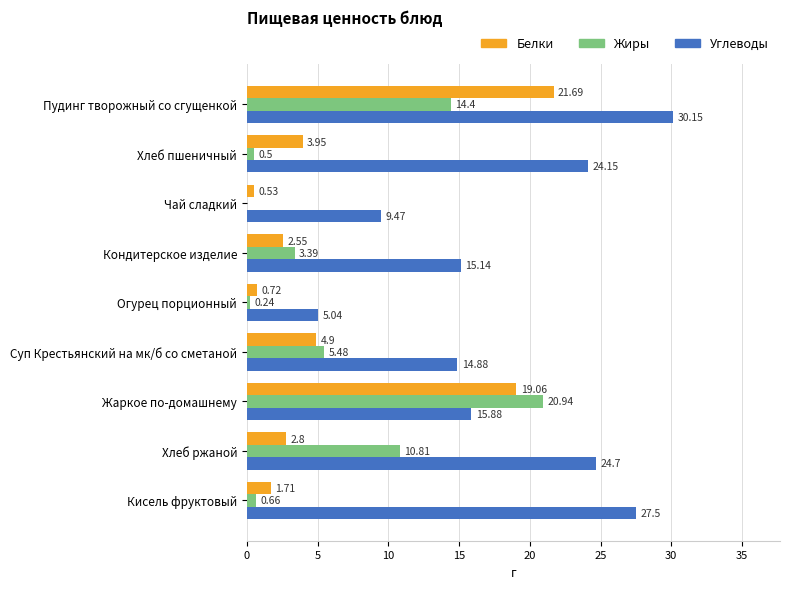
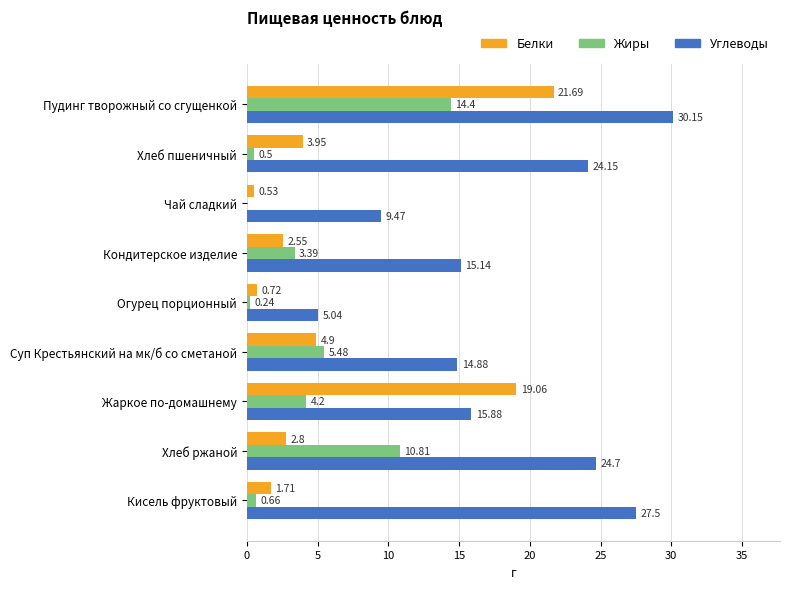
  {
    "Белки": {
      "Пудинг творожный со сгущенкой": 21.69,
      "Хлеб пшеничный": 3.95,
      "Чай сладкий": 0.53,
      "Кондитерское изделие": 2.55,
      "Огурец порционный": 0.72,
      "Суп Крестьянский на мк/б со сметаной": 4.9,
      "Жаркое по-домашнему": 19.06,
      "Хлеб ржаной": 2.8,
      "Кисель фруктовый": 1.71
    },
    "Жиры": {
      "Пудинг творожный со сгущенкой": 14.4,
      "Хлеб пшеничный": 0.5,
      "Кондитерское изделие": 3.39,
      "Огурец порционный": 0.24,
      "Суп Крестьянский на мк/б со сметаной": 5.48,
-     "Жаркое по-домашнему": 20.94,
+     "Жаркое по-домашнему": 4.2,
      "Хлеб ржаной": 10.81,
      "Кисель фруктовый": 0.66
    },
    "Углеводы": {
      "Пудинг творожный со сгущенкой": 30.15,
      "Хлеб пшеничный": 24.15,
      "Чай сладкий": 9.47,
      "Кондитерское изделие": 15.14,
      "Огурец порционный": 5.04,
      "Суп Крестьянский на мк/б со сметаной": 14.88,
      "Жаркое по-домашнему": 15.88,
      "Хлеб ржаной": 24.7,
      "Кисель фруктовый": 27.5
    }
  }
